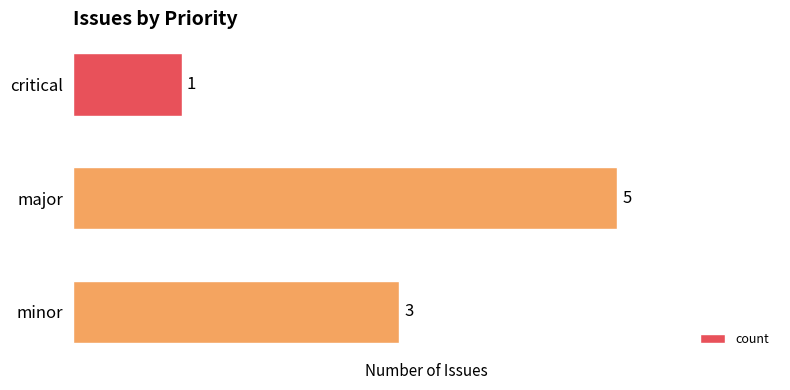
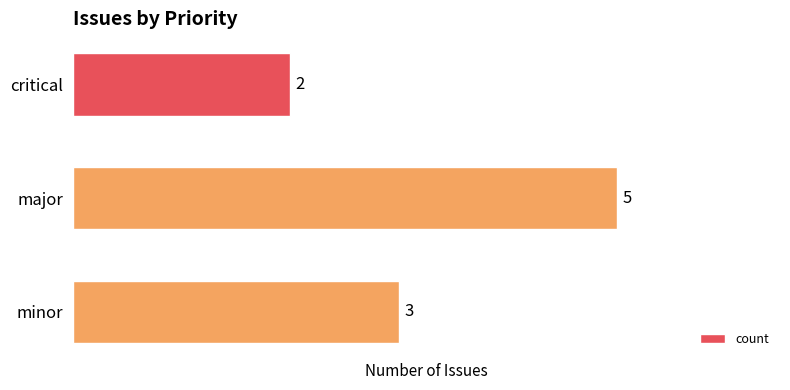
  {
-   "critical": 1,
+   "critical": 2,
    "major": 5,
    "minor": 3
  }
